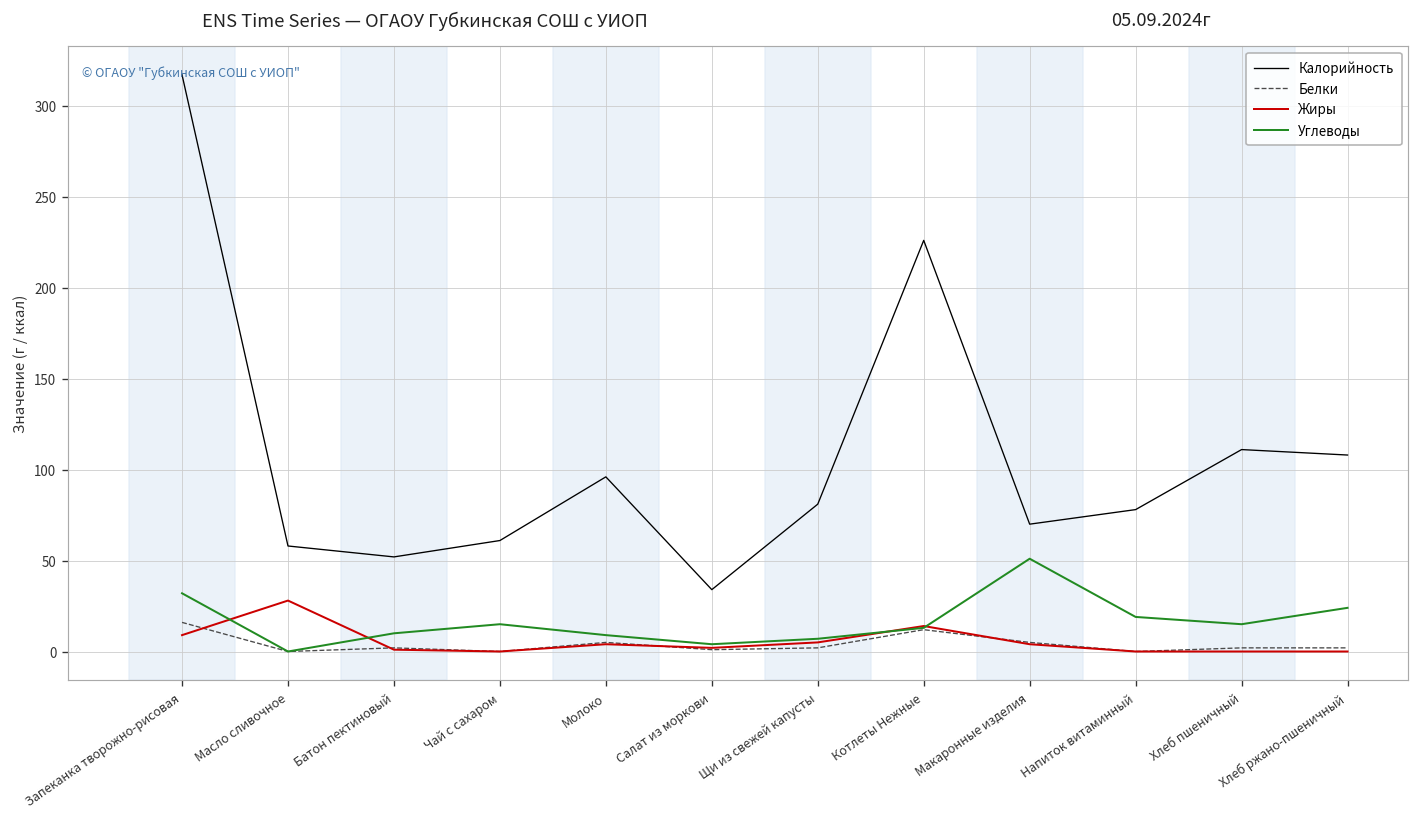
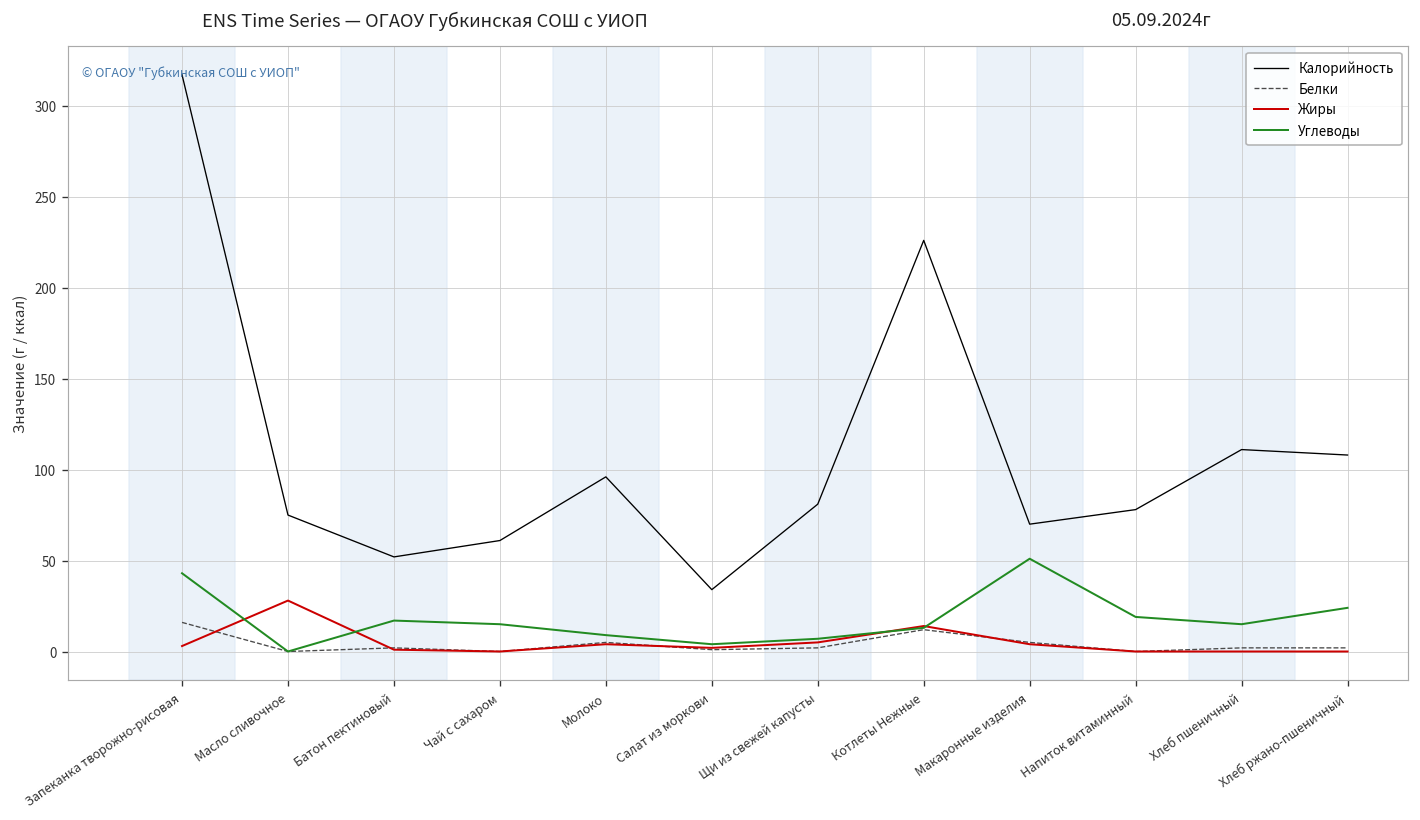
  {
    "Калорийность": {
      "Запеканка творожно-рисовая": 317,
-     "Масло сливочное": 58,
+     "Масло сливочное": 75,
      "Батон пектиновый": 52,
      "Чай с сахаром": 61,
      "Молоко": 96,
      "Салат из моркови": 34,
      "Щи из свежей капусты": 81,
      "Котлеты Нежные": 226,
      "Макаронные изделия": 70,
      "Напиток витаминный": 78,
      "Хлеб пшеничный": 111,
      "Хлеб ржано-пшеничный": 108
    },
    "Белки": {
      "Запеканка творожно-рисовая": 16,
      "Щи из свежей капусты": 2,
      "Хлеб пшеничный": 2,
      "Хлеб ржано-пшеничный": 2
    },
    "Жиры": {
-     "Запеканка творожно-рисовая": 9,
+     "Запеканка творожно-рисовая": 3,
      "Масло сливочное": 28,
      "Щи из свежей капусты": 5,
      "Хлеб пшеничный": 0,
      "Хлеб ржано-пшеничный": 0
    },
    "Углеводы": {
-     "Запеканка творожно-рисовая": 32,
-     "Батон пектиновый": 10,
+     "Запеканка творожно-рисовая": 43,
+     "Батон пектиновый": 17,
      "Чай с сахаром": 15,
      "Молоко": 9,
      "Салат из моркови": 4,
      "Щи из свежей капусты": 7,
      "Макаронные изделия": 51,
      "Напиток витаминный": 19,
      "Хлеб пшеничный": 15,
      "Хлеб ржано-пшеничный": 24
    }
  }
